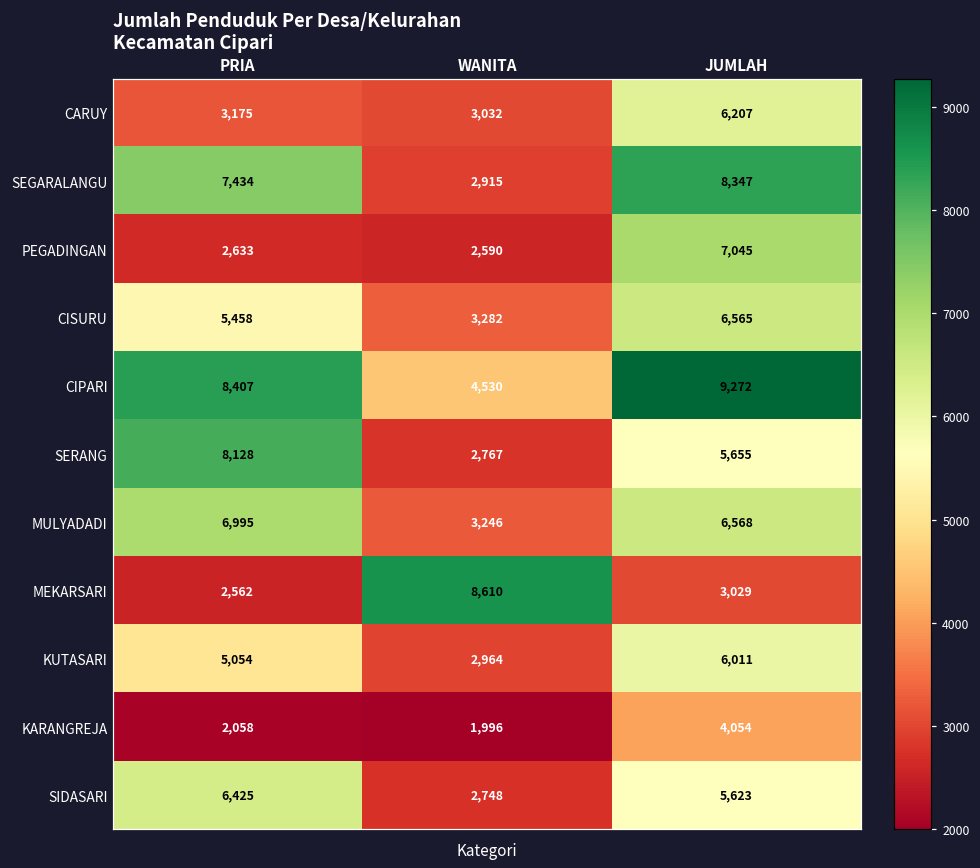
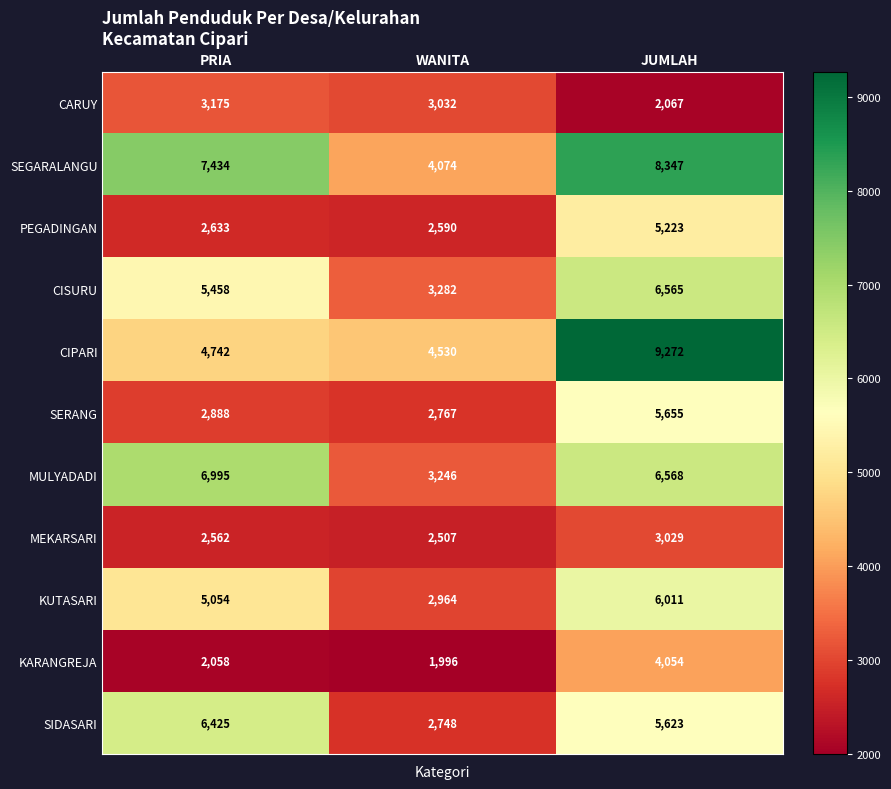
  {
    "CARUY": {
      "PRIA": "3,175",
      "WANITA": "3,032",
-     "JUMLAH": "6,207"
+     "JUMLAH": "2,067"
    },
    "SEGARALANGU": {
      "PRIA": "7,434",
-     "WANITA": "2,915",
+     "WANITA": "4,074",
      "JUMLAH": "8,347"
    },
    "PEGADINGAN": {
      "PRIA": "2,633",
      "WANITA": "2,590",
-     "JUMLAH": "7,045"
+     "JUMLAH": "5,223"
    },
    "CISURU": {
      "PRIA": "5,458",
      "WANITA": "3,282",
      "JUMLAH": "6,565"
    },
    "CIPARI": {
-     "PRIA": "8,407",
+     "PRIA": "4,742",
      "WANITA": "4,530",
      "JUMLAH": "9,272"
    },
    "SERANG": {
-     "PRIA": "8,128",
+     "PRIA": "2,888",
      "WANITA": "2,767",
      "JUMLAH": "5,655"
    },
    "MULYADADI": {
      "PRIA": "6,995",
      "WANITA": "3,246",
      "JUMLAH": "6,568"
    },
    "MEKARSARI": {
      "PRIA": "2,562",
-     "WANITA": "8,610",
+     "WANITA": "2,507",
      "JUMLAH": "3,029"
    },
    "KUTASARI": {
      "PRIA": "5,054",
      "WANITA": "2,964",
      "JUMLAH": "6,011"
    },
    "KARANGREJA": {
      "PRIA": "2,058",
      "WANITA": "1,996",
      "JUMLAH": "4,054"
    },
    "SIDASARI": {
      "PRIA": "6,425",
      "WANITA": "2,748",
      "JUMLAH": "5,623"
    }
  }
